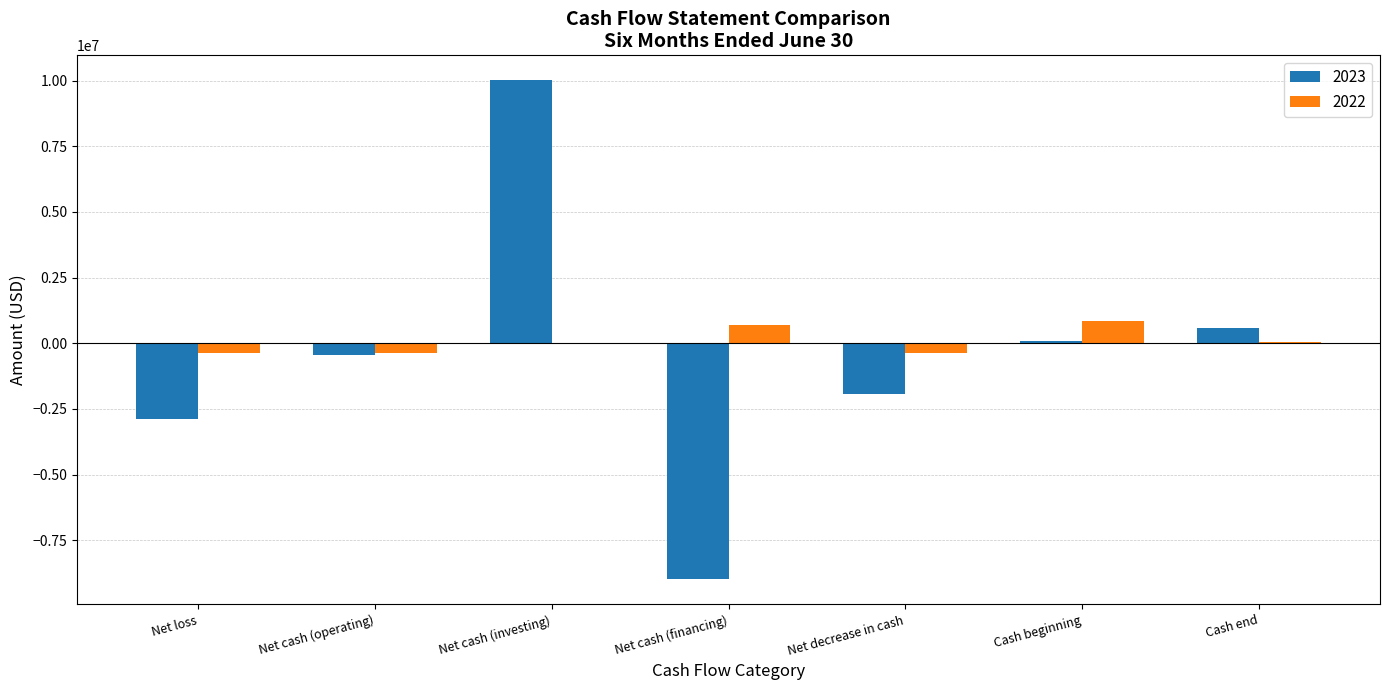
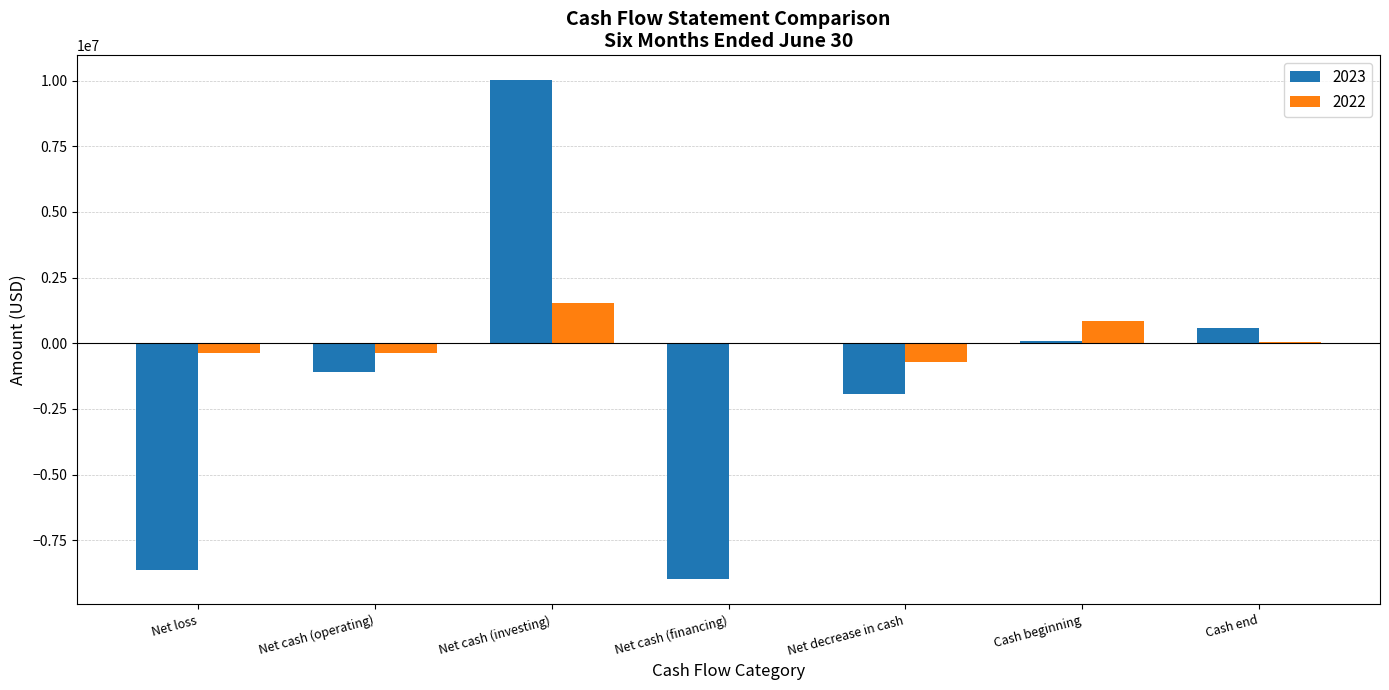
  {
    "2023": {
-     "Net loss": -2900000,
-     "Net cash (operating)": -400000,
+     "Net loss": -8600000,
+     "Net cash (operating)": -1100000,
      "Net cash (investing)": 10000000,
      "Net cash (financing)": -9000000,
      "Net decrease in cash": -1900000,
      "Cash end": 600000
    },
    "2022": {
      "Net loss": -400000,
      "Net cash (operating)": -400000,
-     "Net cash (investing)": 0,
-     "Net cash (financing)": 700000,
-     "Net decrease in cash": -400000,
+     "Net cash (investing)": 1500000,
+     "Net cash (financing)": 0,
+     "Net decrease in cash": -700000,
      "Cash beginning": 800000
    }
  }
